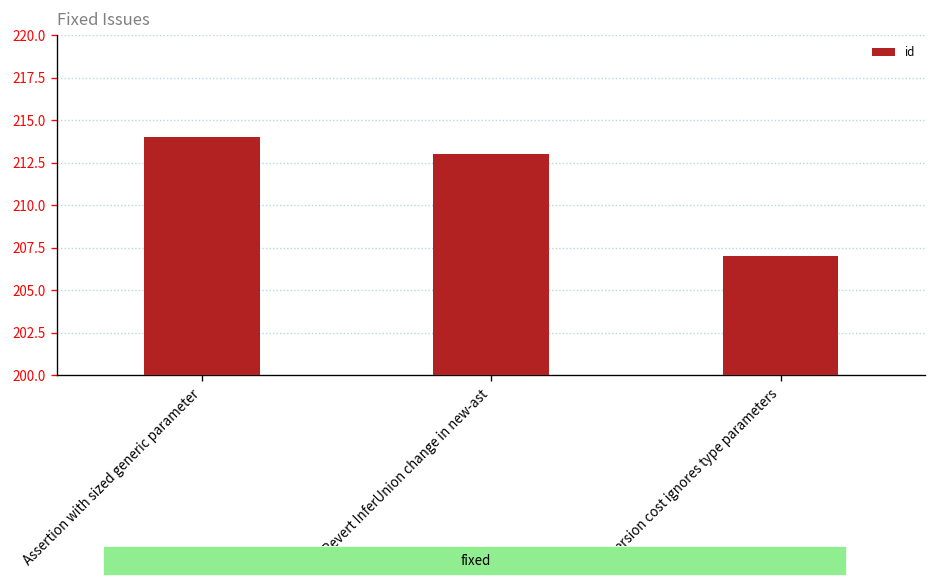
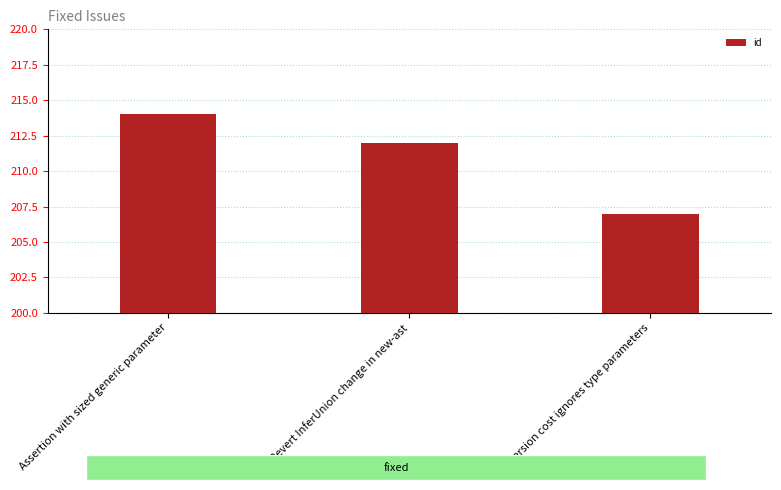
  {
    "Assertion with sized generic parameter": 214,
-   "Revert InferUnion change in new-ast": 213,
+   "Revert InferUnion change in new-ast": 212,
    "Conversion cost ignores type parameters": 207
  }
